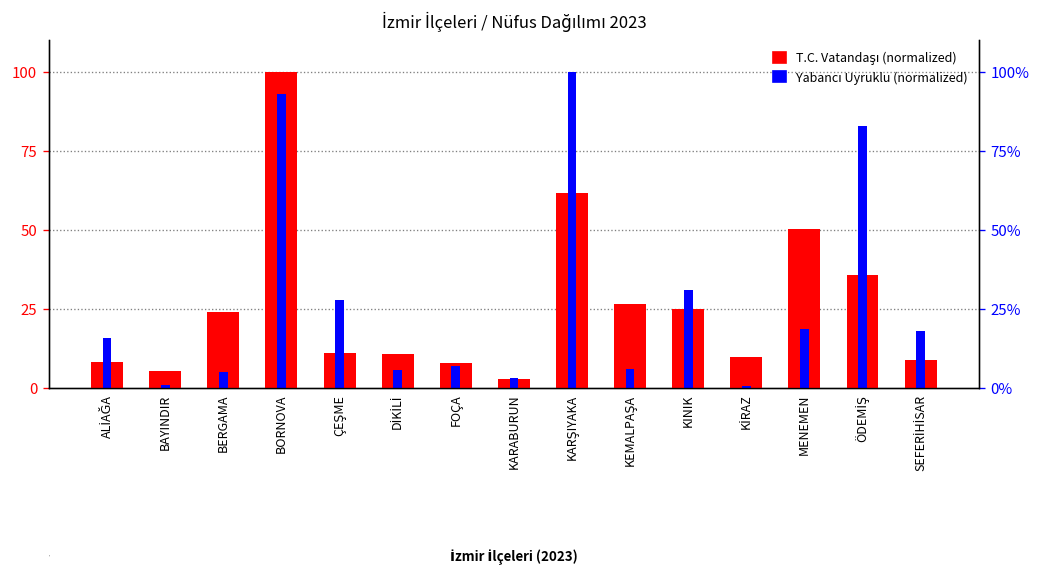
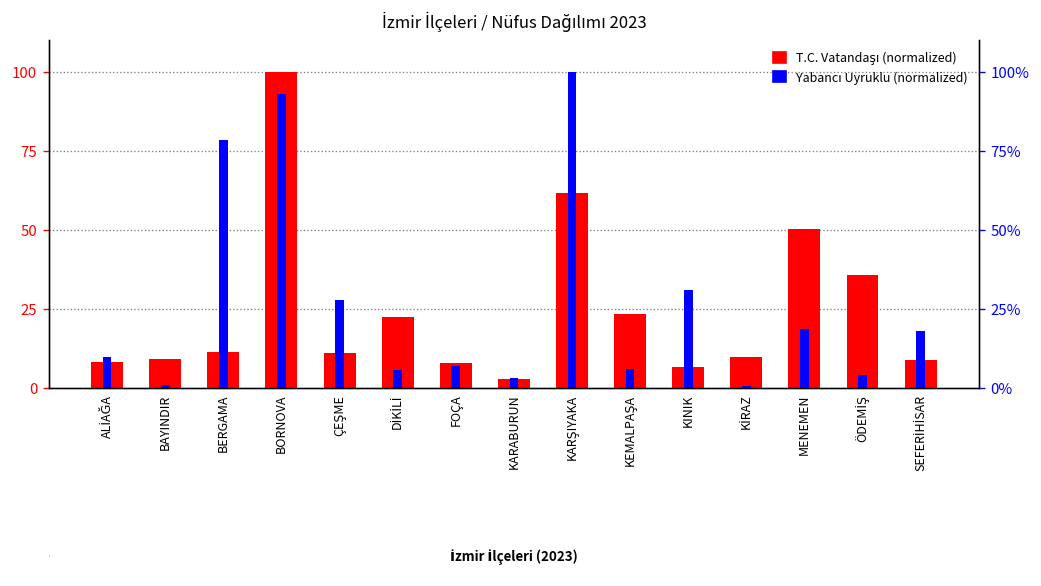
  {
    "T.C. Vatandaşı (normalized)": {
-     "BAYINDIR": 5,
-     "BERGAMA": 24,
+     "BAYINDIR": 9,
+     "BERGAMA": 11,
      "BORNOVA": 100,
-     "DİKİLİ": 11,
+     "DİKİLİ": 22,
      "FOÇA": 8,
      "KARABURUN": 3,
-     "KEMALPAŞA": 27,
-     "KINIK": 25,
+     "KEMALPAŞA": 23,
+     "KINIK": 7,
      "KİRAZ": 10,
      "MENEMEN": 50
    },
    "Yabancı Uyruklu (normalized)": {
-     "ALİAĞA": 16,
-     "BERGAMA": 5,
+     "ALİAĞA": 10,
+     "BERGAMA": 78,
      "ÇEŞME": 28,
      "KARABURUN": 3,
      "KARŞIYAKA": 100,
      "KINIK": 31,
-     "ÖDEMİŞ": 83,
+     "ÖDEMİŞ": 4,
      "SEFERİHİSAR": 18
    }
  }
